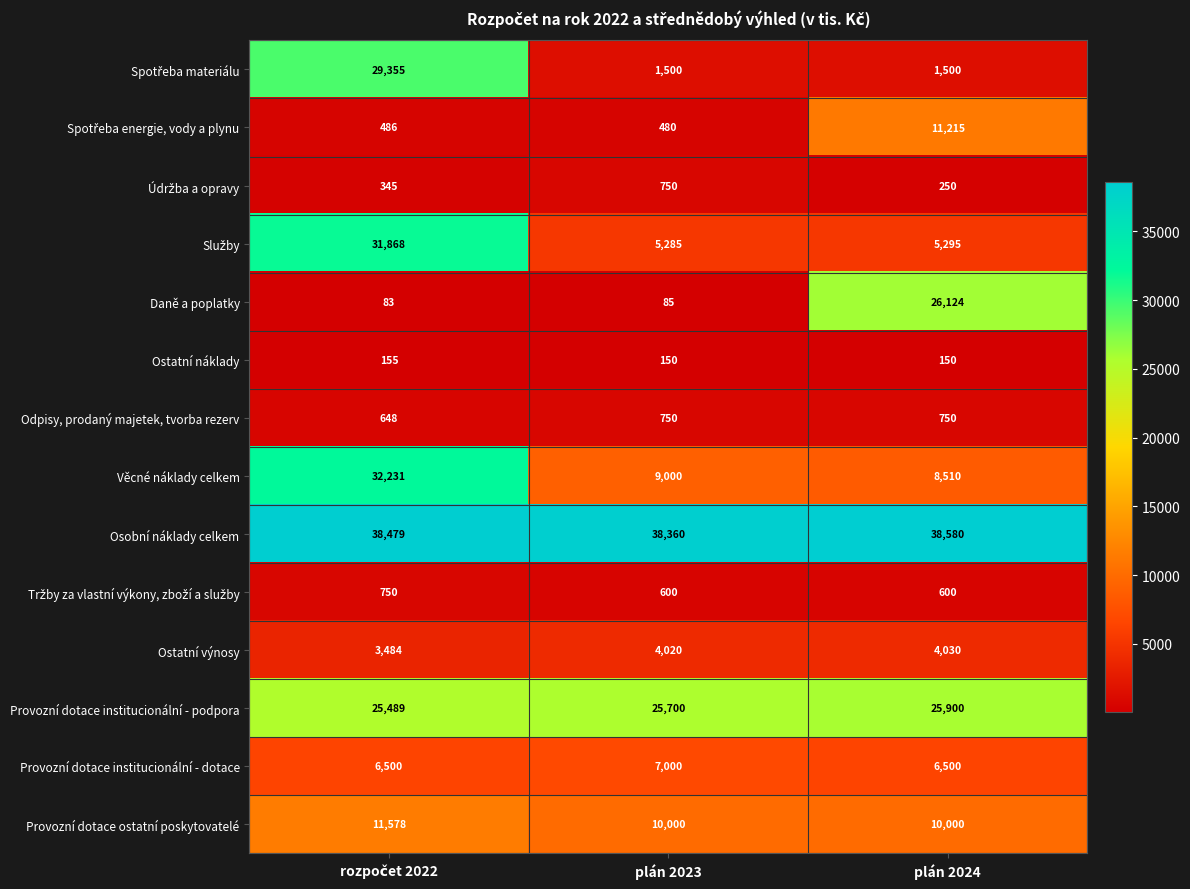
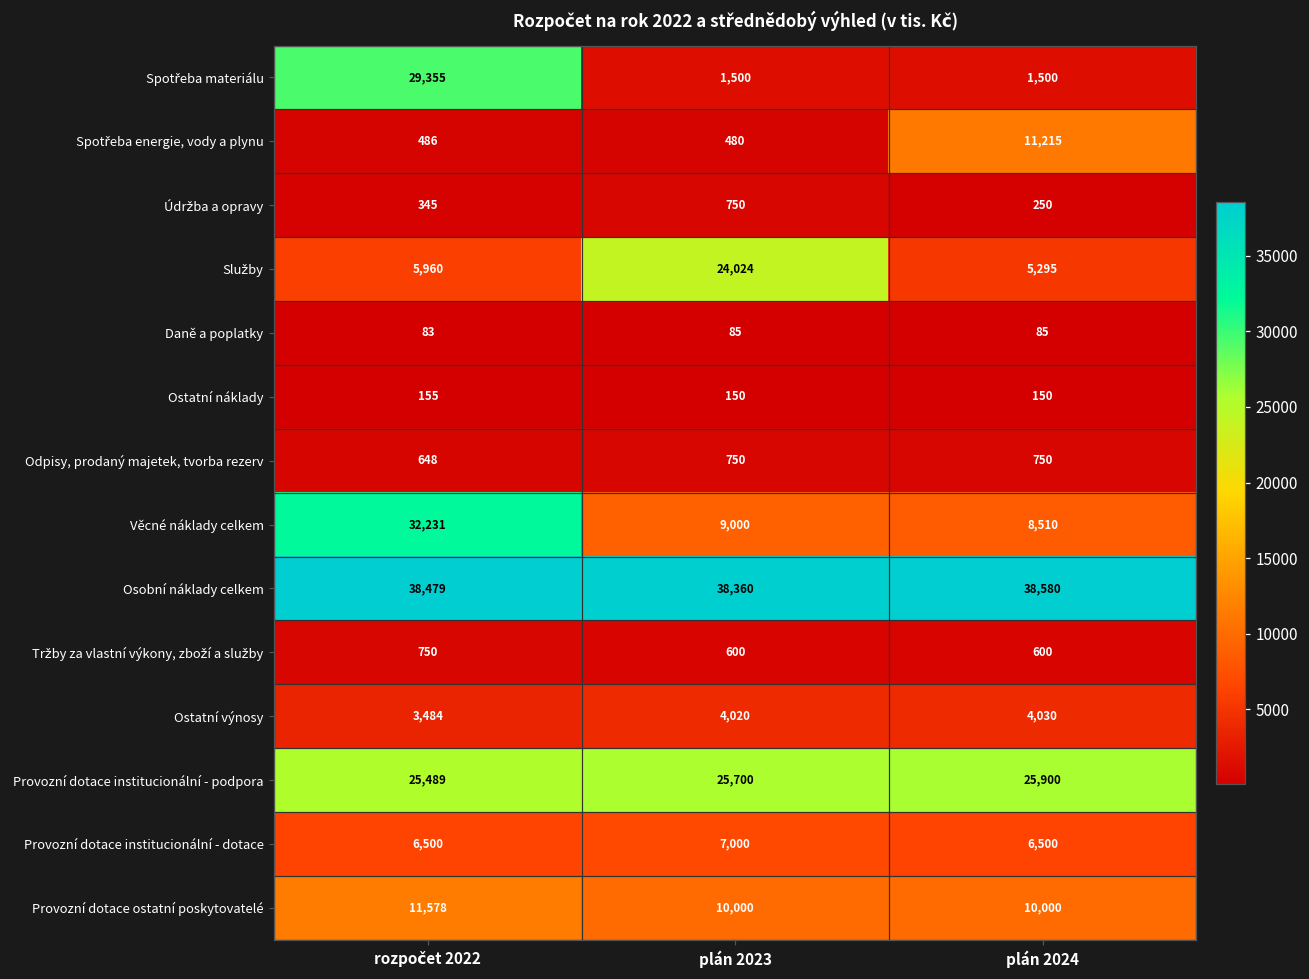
  {
    "Spotřeba materiálu": {
      "rozpočet 2022": "29,355",
      "plán 2023": "1,500",
      "plán 2024": "1,500"
    },
    "Spotřeba energie, vody a plynu": {
      "rozpočet 2022": "486",
      "plán 2023": "480",
      "plán 2024": "11,215"
    },
    "Údržba a opravy": {
      "rozpočet 2022": "345",
      "plán 2023": "750",
      "plán 2024": "250"
    },
    "Služby": {
-     "rozpočet 2022": "31,868",
-     "plán 2023": "5,285",
+     "rozpočet 2022": "5,960",
+     "plán 2023": "24,024",
      "plán 2024": "5,295"
    },
    "Daně a poplatky": {
      "rozpočet 2022": "83",
      "plán 2023": "85",
-     "plán 2024": "26,124"
+     "plán 2024": "85"
    },
    "Ostatní náklady": {
      "rozpočet 2022": "155",
      "plán 2023": "150",
      "plán 2024": "150"
    },
    "Odpisy, prodaný majetek, tvorba rezerv": {
      "rozpočet 2022": "648",
      "plán 2023": "750",
      "plán 2024": "750"
    },
    "Věcné náklady celkem": {
      "rozpočet 2022": "32,231",
      "plán 2023": "9,000",
      "plán 2024": "8,510"
    },
    "Osobní náklady celkem": {
      "rozpočet 2022": "38,479",
      "plán 2023": "38,360",
      "plán 2024": "38,580"
    },
    "Tržby za vlastní výkony, zboží a služby": {
      "rozpočet 2022": "750",
      "plán 2023": "600",
      "plán 2024": "600"
    },
    "Ostatní výnosy": {
      "rozpočet 2022": "3,484",
      "plán 2023": "4,020",
      "plán 2024": "4,030"
    },
    "Provozní dotace institucionální - podpora": {
      "rozpočet 2022": "25,489",
      "plán 2023": "25,700",
      "plán 2024": "25,900"
    },
    "Provozní dotace institucionální - dotace": {
      "rozpočet 2022": "6,500",
      "plán 2023": "7,000",
      "plán 2024": "6,500"
    },
    "Provozní dotace ostatní poskytovatelé": {
      "rozpočet 2022": "11,578",
      "plán 2023": "10,000",
      "plán 2024": "10,000"
    }
  }
